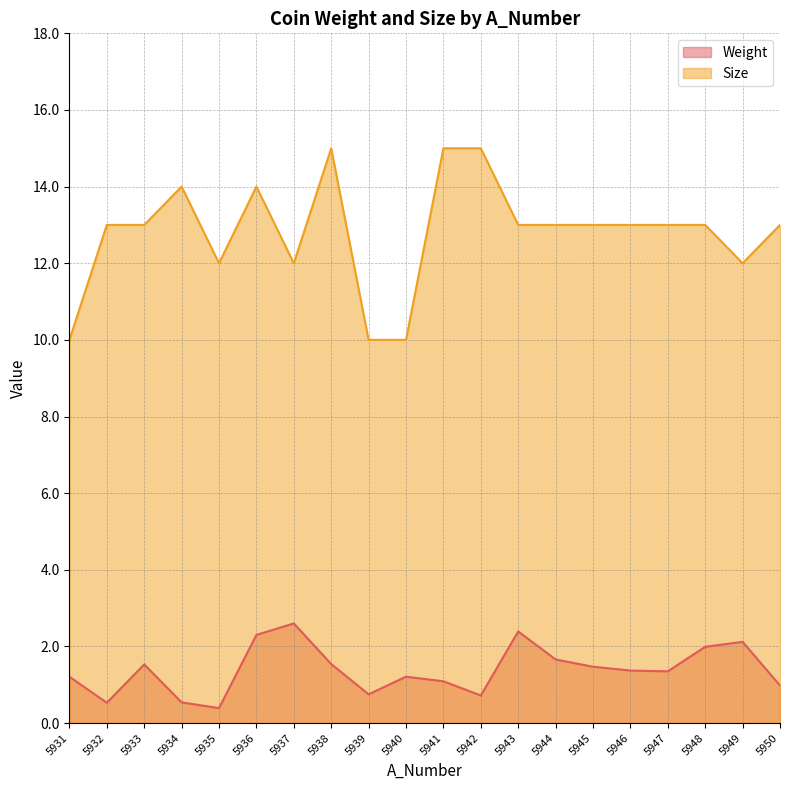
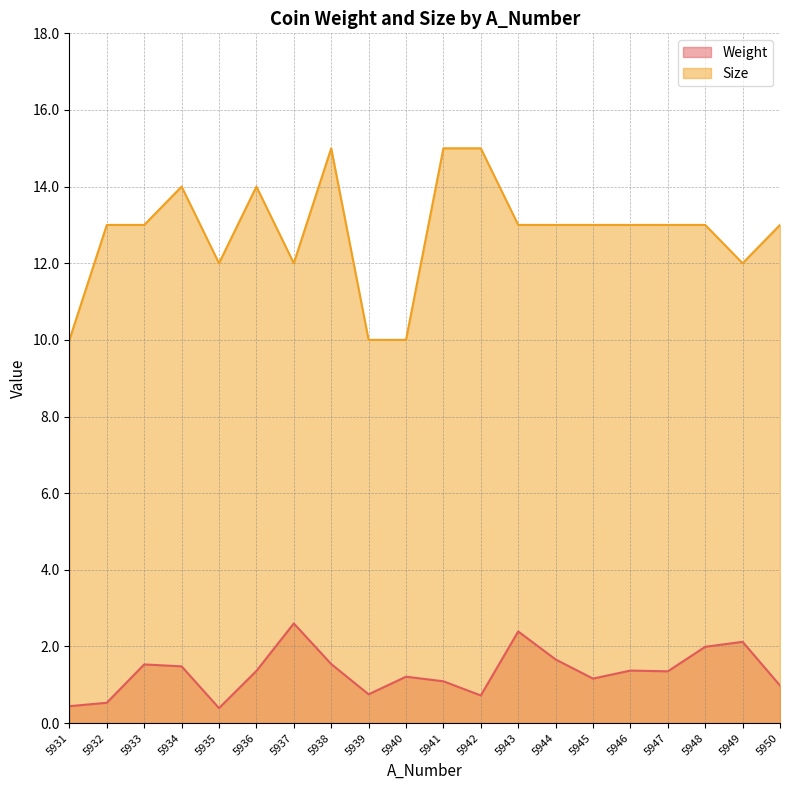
  {
    "Weight": {
-     "5931": 1.2,
+     "5931": 0.4,
      "5932": 0.5,
      "5933": 1.5,
-     "5934": 0.5,
+     "5934": 1.5,
      "5935": 0.4,
-     "5936": 2.3,
+     "5936": 1.4,
      "5937": 2.6,
      "5938": 1.5,
      "5939": 0.8,
      "5940": 1.2,
      "5941": 1.1,
      "5942": 0.7,
      "5943": 2.4,
      "5944": 1.7,
-     "5945": 1.5,
+     "5945": 1.2,
      "5946": 1.4,
      "5947": 1.4,
      "5948": 2.0,
      "5949": 2.1,
      "5950": 1.0
    },
    "Size": {
      "5931": 10.0,
      "5932": 13.0,
      "5933": 13.0,
      "5934": 14.0,
      "5935": 12.0,
      "5936": 14.0,
      "5937": 12.0,
      "5938": 15.0,
      "5939": 10.0,
      "5940": 10.0,
      "5941": 15.0,
      "5942": 15.0,
      "5943": 13.0,
      "5944": 13.0,
      "5945": 13.0,
      "5946": 13.0,
      "5947": 13.0,
      "5948": 13.0,
      "5949": 12.0,
      "5950": 13.0
    }
  }
